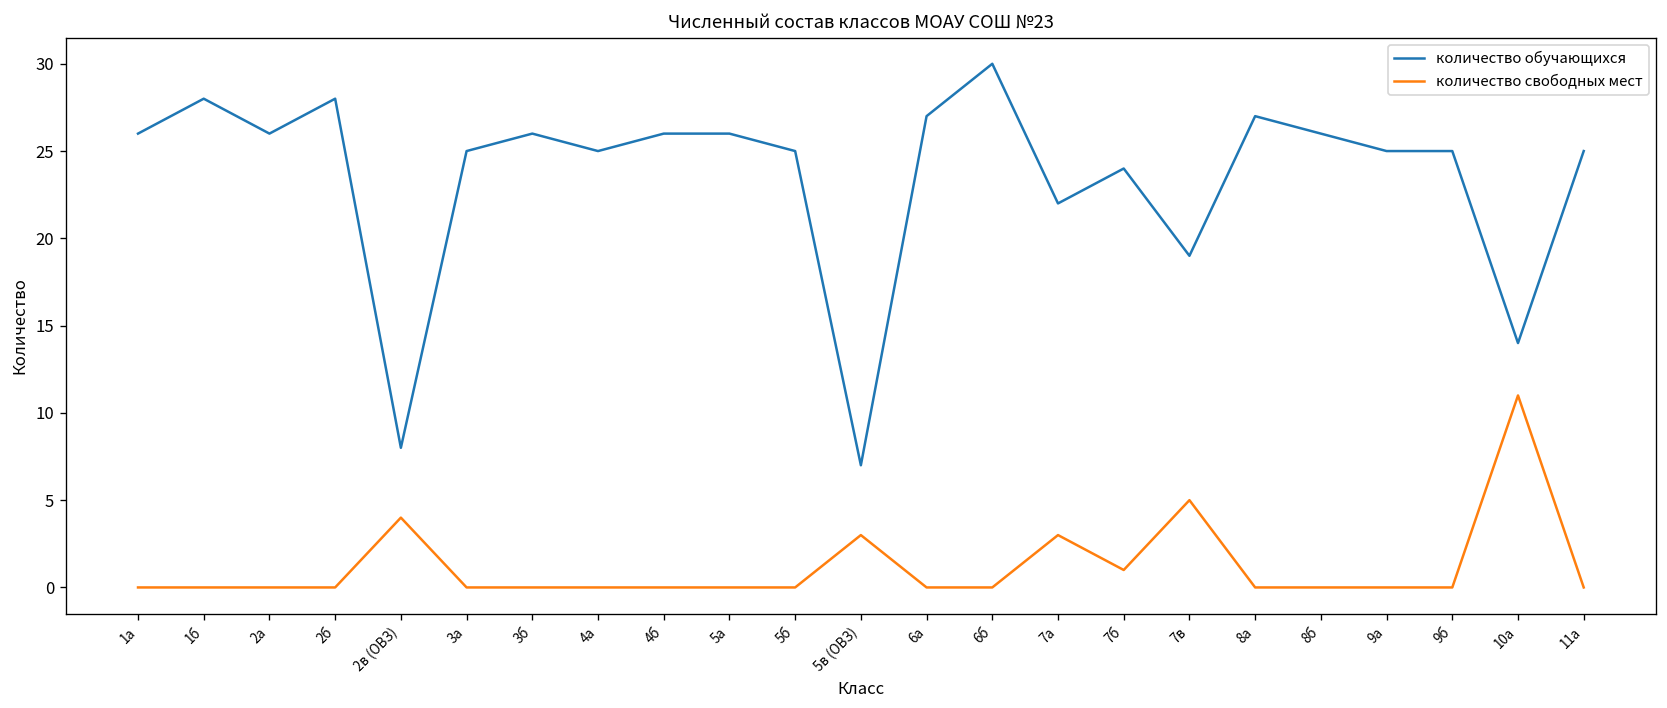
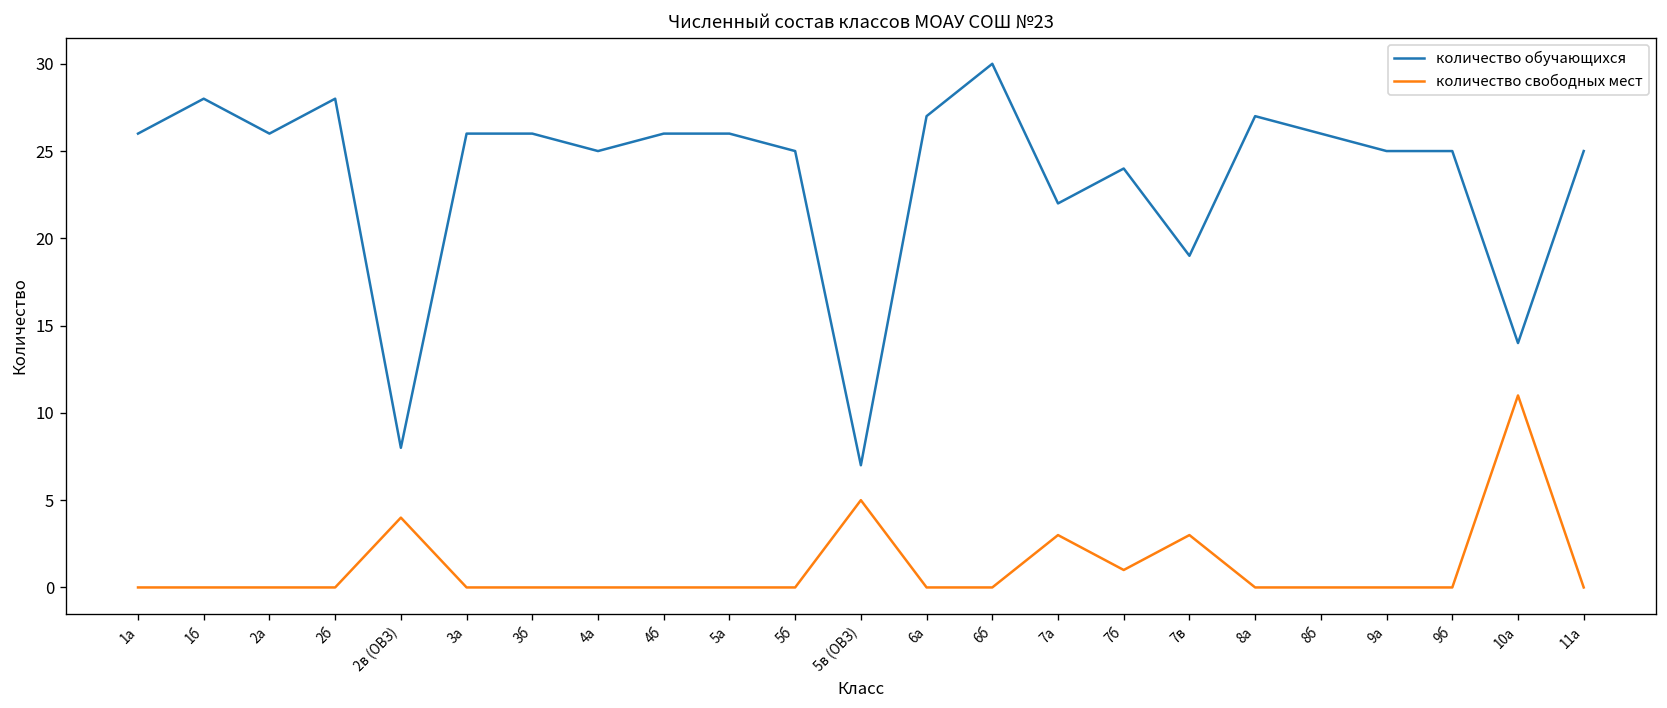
  {
    "количество обучающихся": {
      "1а": 26,
      "1б": 28,
      "2а": 26,
      "2б": 28,
      "2в (ОВЗ)": 8,
-     "3а": 25,
+     "3а": 26,
      "3б": 26,
      "4а": 25,
      "4б": 26,
      "5а": 26,
      "5б": 25,
      "5в (ОВЗ)": 7,
      "6а": 27,
      "6б": 30,
      "7а": 22,
      "7б": 24,
      "7в": 19,
      "8а": 27,
      "8б": 26,
      "9а": 25,
      "9б": 25,
      "10а": 14,
      "11а": 25
    },
    "количество свободных мест": {
      "1а": 0,
      "1б": 0,
      "2а": 0,
      "2б": 0,
      "2в (ОВЗ)": 4,
      "3а": 0,
      "3б": 0,
      "4а": 0,
      "4б": 0,
      "5а": 0,
      "5б": 0,
-     "5в (ОВЗ)": 3,
+     "5в (ОВЗ)": 5,
      "6а": 0,
      "6б": 0,
      "7а": 3,
      "7б": 1,
-     "7в": 5,
+     "7в": 3,
      "8а": 0,
      "8б": 0,
      "9а": 0,
      "9б": 0,
      "10а": 11,
      "11а": 0
    }
  }
